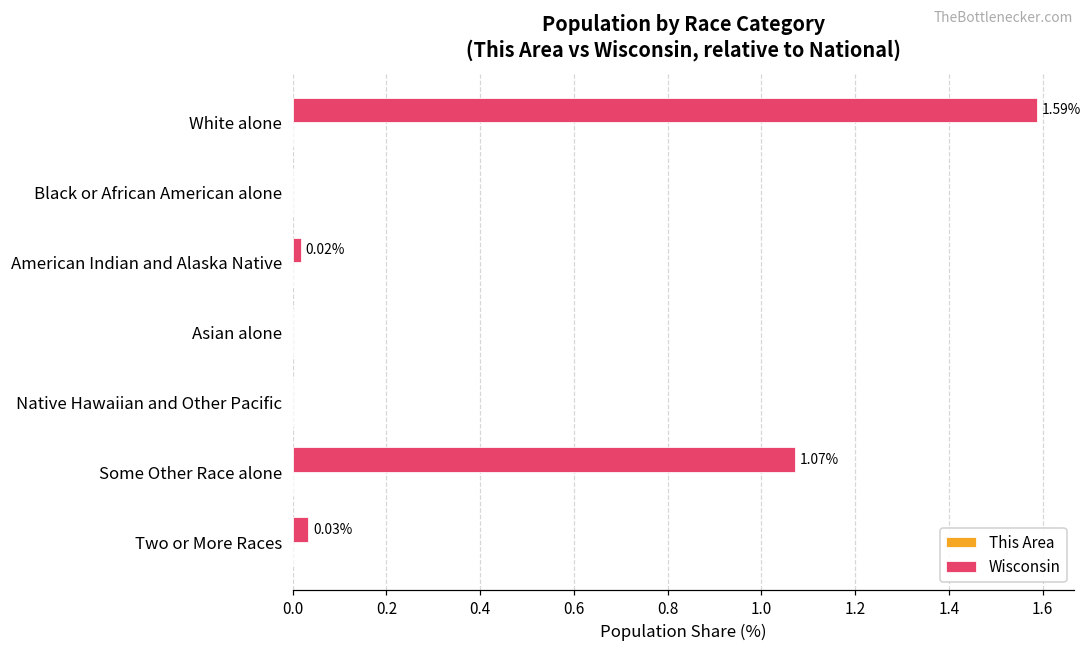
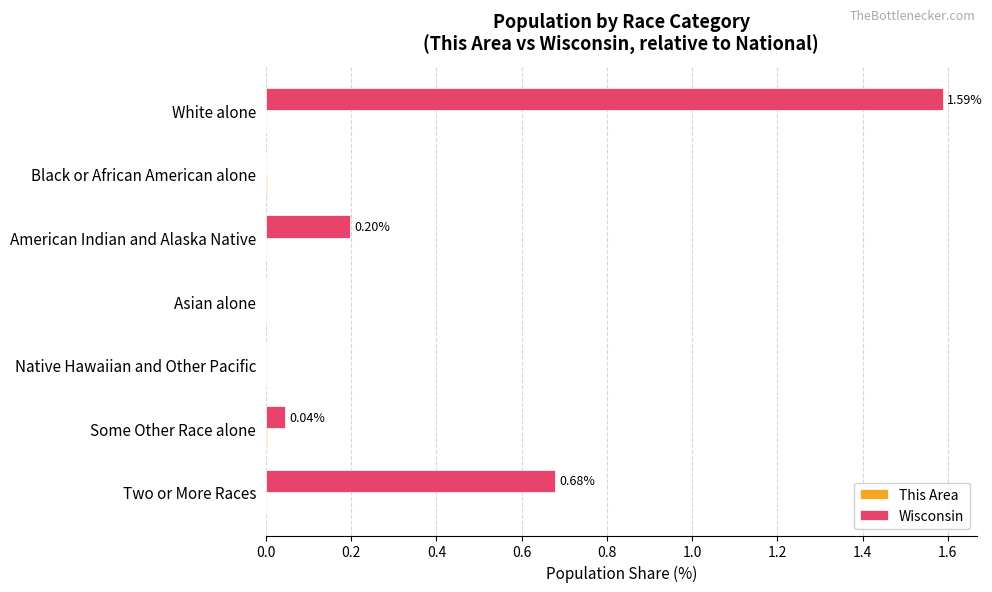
  {
    "This Area": {
      "Native Hawaiian and Other Pacific": "0.00"
    },
    "Wisconsin": {
      "White alone": "1.59%",
-     "American Indian and Alaska Native": "0.02%",
-     "Some Other Race alone": "1.07%",
-     "Two or More Races": "0.03%"
+     "American Indian and Alaska Native": "0.20%",
+     "Some Other Race alone": "0.04%",
+     "Two or More Races": "0.68%"
    }
  }
